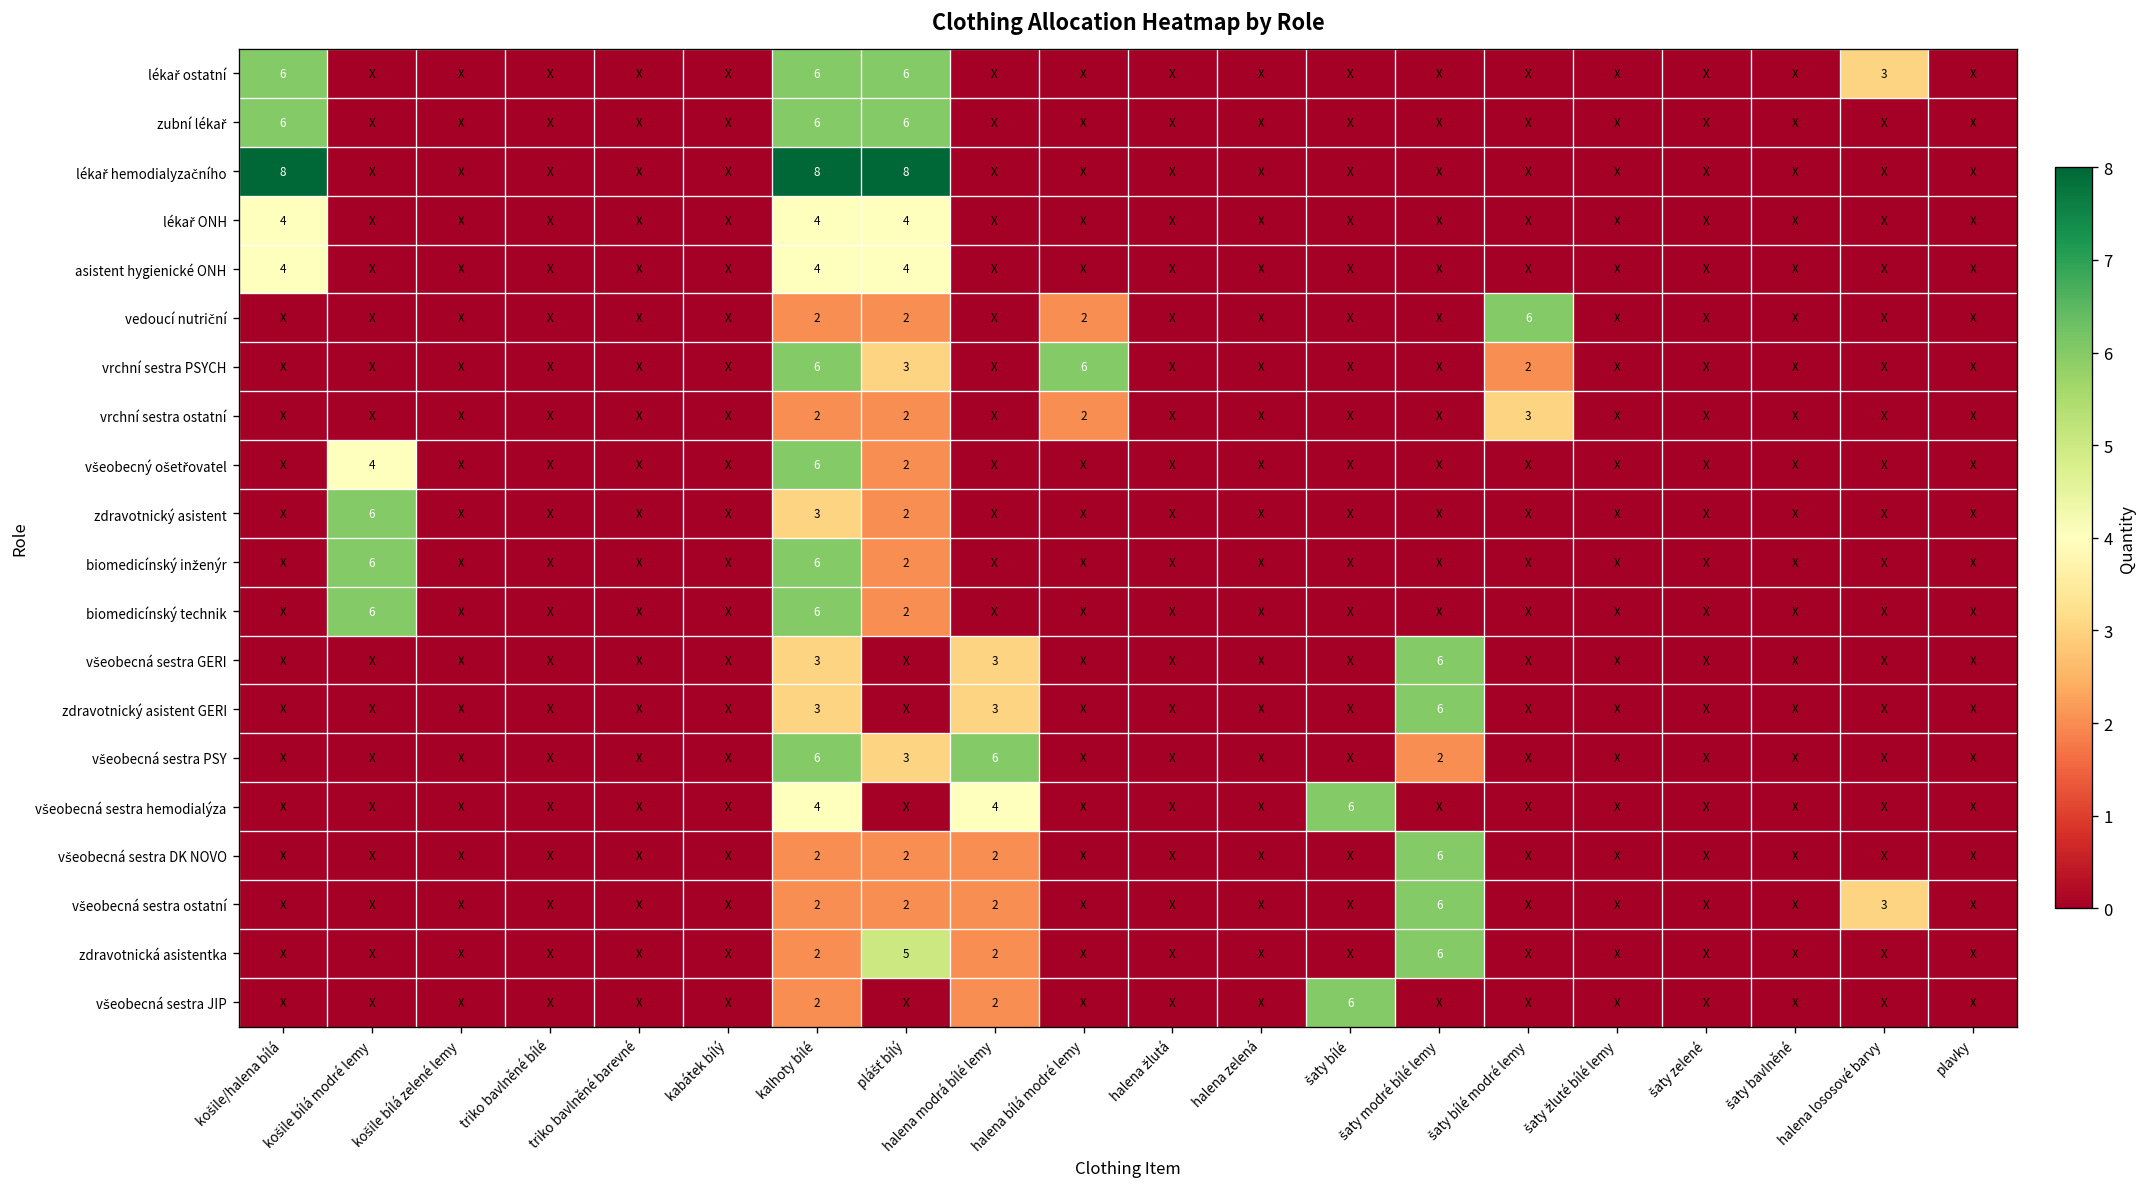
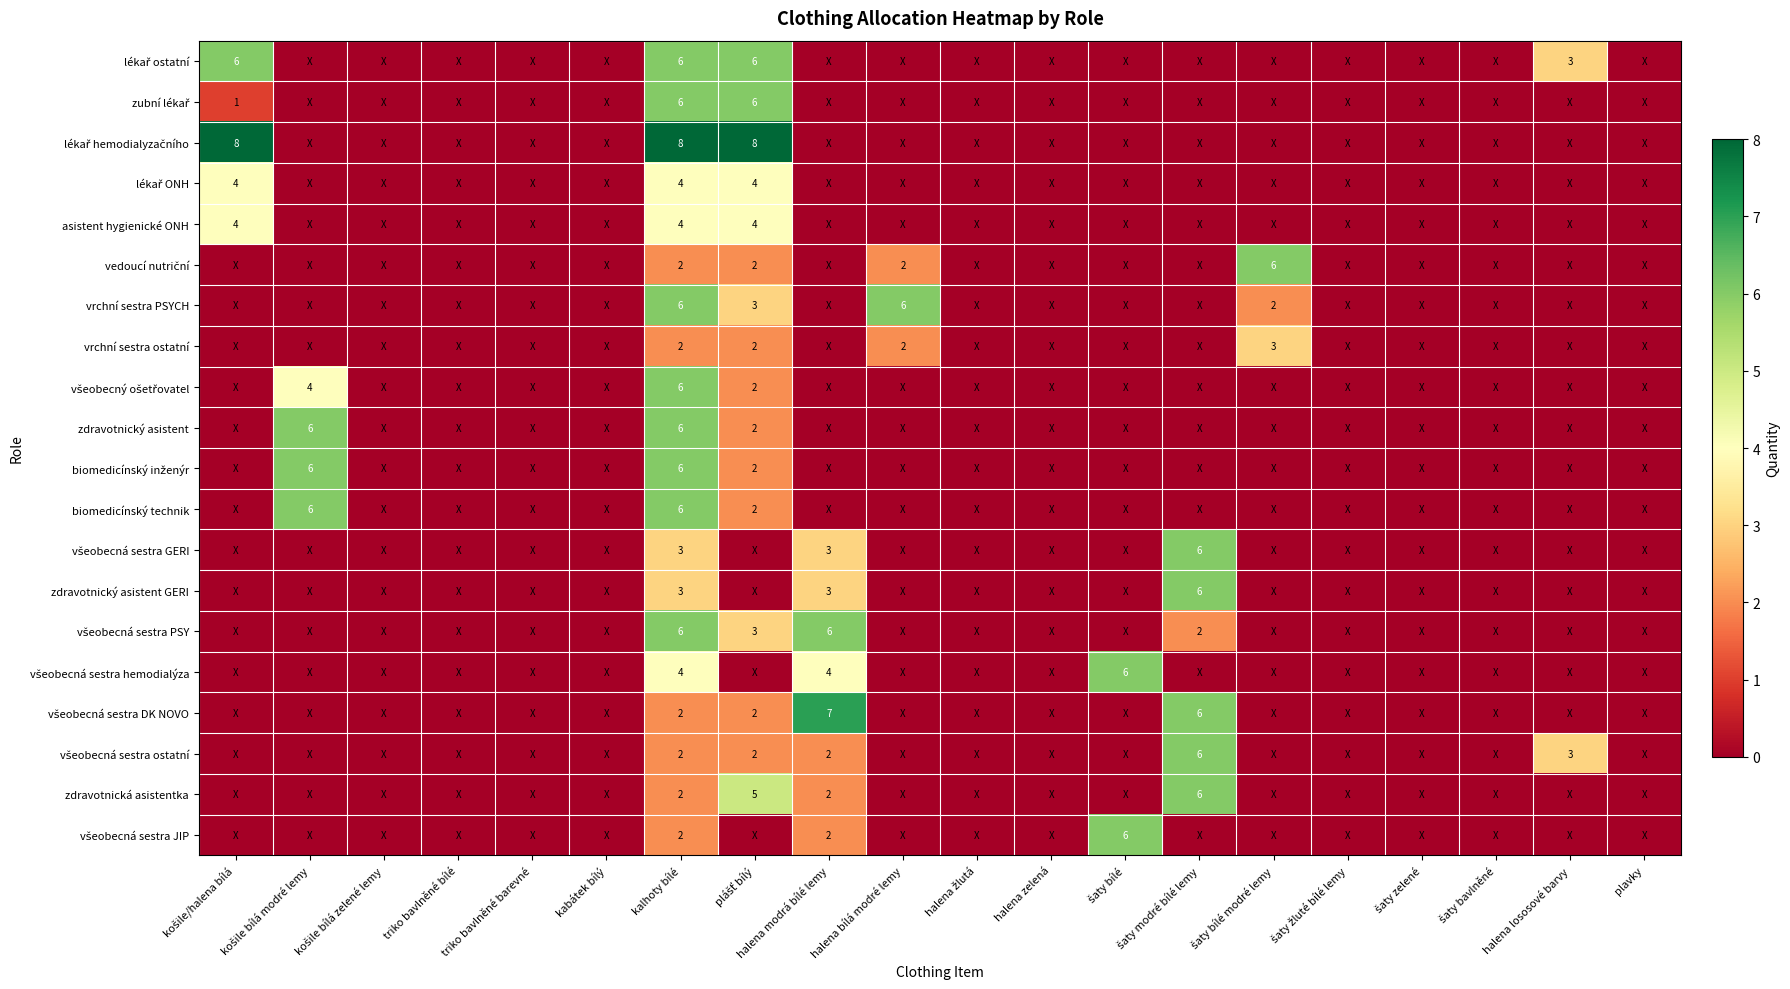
  {
    "lékař ostatní": {
      "košile/halena bílá": 6,
      "kalhoty bílé": 6,
      "plášť bílý": 6,
      "halena lososové barvy": 3
    },
    "zubní lékař": {
-     "košile/halena bílá": 6,
+     "košile/halena bílá": 1,
      "kalhoty bílé": 6,
      "plášť bílý": 6
    },
    "lékař hemodialyzačního": {
      "košile/halena bílá": 8,
      "kalhoty bílé": 8,
      "plášť bílý": 8
    },
    "lékař ONH": {
      "košile/halena bílá": 4,
      "kalhoty bílé": 4,
      "plášť bílý": 4
    },
    "asistent hygienické ONH": {
      "košile/halena bílá": 4,
      "kalhoty bílé": 4,
      "plášť bílý": 4
    },
    "vedoucí nutriční": {
      "kalhoty bílé": 2,
      "plášť bílý": 2,
      "halena bílá modré lemy": 2,
      "šaty bílé modré lemy": 6
    },
    "vrchní sestra PSYCH": {
      "kalhoty bílé": 6,
      "plášť bílý": 3,
      "halena bílá modré lemy": 6,
      "šaty bílé modré lemy": 2
    },
    "vrchní sestra ostatní": {
      "kalhoty bílé": 2,
      "plášť bílý": 2,
      "halena bílá modré lemy": 2,
      "šaty bílé modré lemy": 3
    },
    "všeobecný ošetřovatel": {
      "košile bílá modré lemy": 4,
      "kalhoty bílé": 6,
      "plášť bílý": 2
    },
    "zdravotnický asistent": {
      "košile bílá modré lemy": 6,
-     "kalhoty bílé": 3,
+     "kalhoty bílé": 6,
      "plášť bílý": 2
    },
    "biomedicínský inženýr": {
      "košile bílá modré lemy": 6,
      "kalhoty bílé": 6,
      "plášť bílý": 2
    },
    "biomedicínský technik": {
      "košile bílá modré lemy": 6,
      "kalhoty bílé": 6,
      "plášť bílý": 2
    },
    "všeobecná sestra GERI": {
      "kalhoty bílé": 3,
      "halena modrá bílé lemy": 3,
      "šaty modré bílé lemy": 6
    },
    "zdravotnický asistent GERI": {
      "kalhoty bílé": 3,
      "halena modrá bílé lemy": 3,
      "šaty modré bílé lemy": 6
    },
    "všeobecná sestra PSY": {
      "kalhoty bílé": 6,
      "plášť bílý": 3,
      "halena modrá bílé lemy": 6,
      "šaty modré bílé lemy": 2
    },
    "všeobecná sestra hemodialýza": {
      "kalhoty bílé": 4,
      "halena modrá bílé lemy": 4,
      "šaty bílé": 6
    },
    "všeobecná sestra DK NOVO": {
      "kalhoty bílé": 2,
      "plášť bílý": 2,
-     "halena modrá bílé lemy": 2,
+     "halena modrá bílé lemy": 7,
      "šaty modré bílé lemy": 6
    },
    "všeobecná sestra ostatní": {
      "kalhoty bílé": 2,
      "plášť bílý": 2,
      "halena modrá bílé lemy": 2,
      "šaty modré bílé lemy": 6,
      "halena lososové barvy": 3
    },
    "zdravotnická asistentka": {
      "kalhoty bílé": 2,
      "plášť bílý": 5,
      "halena modrá bílé lemy": 2,
      "šaty modré bílé lemy": 6
    },
    "všeobecná sestra JIP": {
      "kalhoty bílé": 2,
      "halena modrá bílé lemy": 2,
      "šaty bílé": 6
    }
  }
